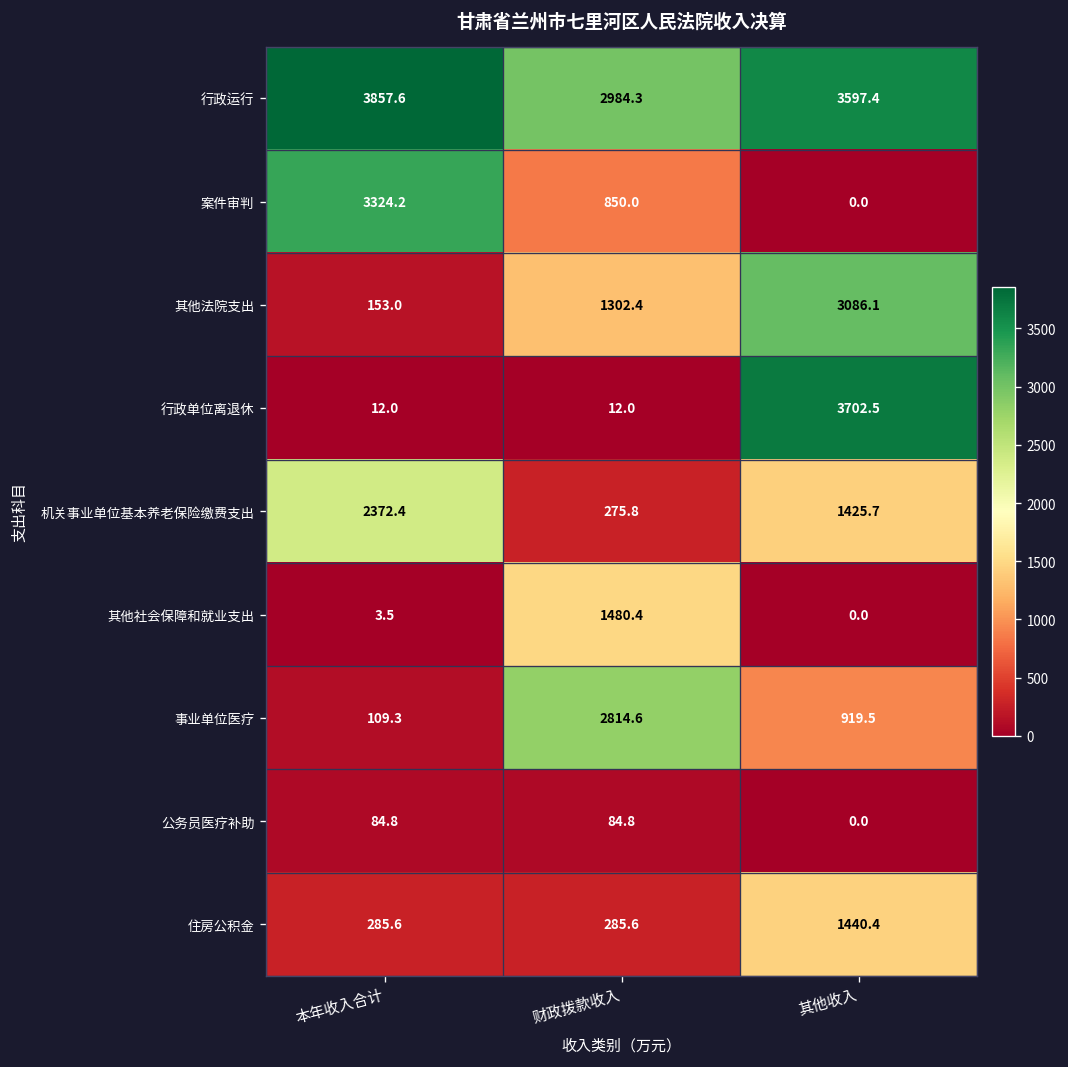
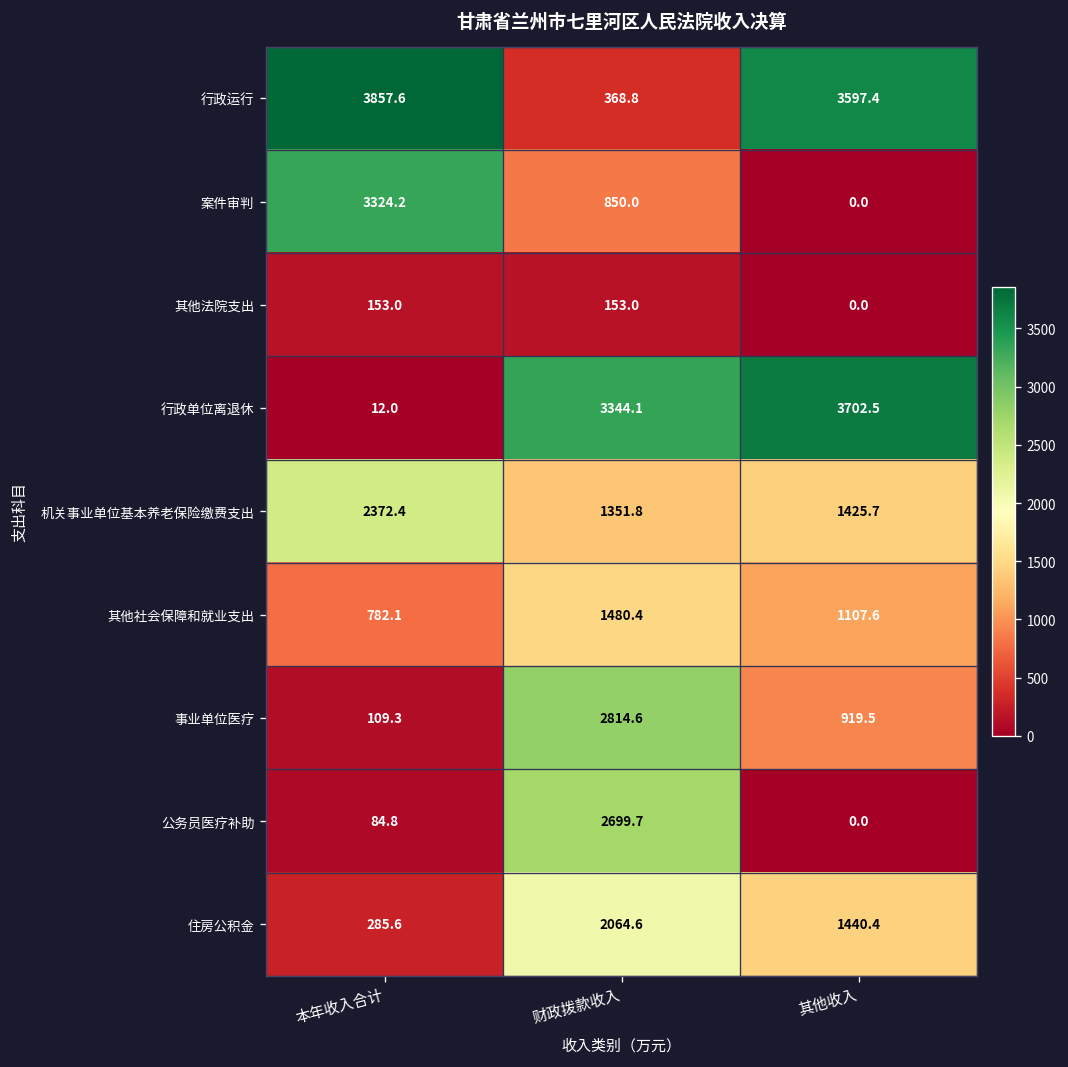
  {
    "行政运行": {
      "本年收入合计": 3857.6,
-     "财政拨款收入": 2984.3,
+     "财政拨款收入": 368.8,
      "其他收入": 3597.4
    },
    "案件审判": {
      "本年收入合计": 3324.2,
      "财政拨款收入": 850.0,
      "其他收入": 0.0
    },
    "其他法院支出": {
      "本年收入合计": 153.0,
-     "财政拨款收入": 1302.4,
-     "其他收入": 3086.1
+     "财政拨款收入": 153.0,
+     "其他收入": 0.0
    },
    "行政单位离退休": {
      "本年收入合计": 12.0,
-     "财政拨款收入": 12.0,
+     "财政拨款收入": 3344.1,
      "其他收入": 3702.5
    },
    "机关事业单位基本养老保险缴费支出": {
      "本年收入合计": 2372.4,
-     "财政拨款收入": 275.8,
+     "财政拨款收入": 1351.8,
      "其他收入": 1425.7
    },
    "其他社会保障和就业支出": {
-     "本年收入合计": 3.5,
+     "本年收入合计": 782.1,
      "财政拨款收入": 1480.4,
-     "其他收入": 0.0
+     "其他收入": 1107.6
    },
    "事业单位医疗": {
      "本年收入合计": 109.3,
      "财政拨款收入": 2814.6,
      "其他收入": 919.5
    },
    "公务员医疗补助": {
      "本年收入合计": 84.8,
-     "财政拨款收入": 84.8,
+     "财政拨款收入": 2699.7,
      "其他收入": 0.0
    },
    "住房公积金": {
      "本年收入合计": 285.6,
-     "财政拨款收入": 285.6,
+     "财政拨款收入": 2064.6,
      "其他收入": 1440.4
    }
  }
